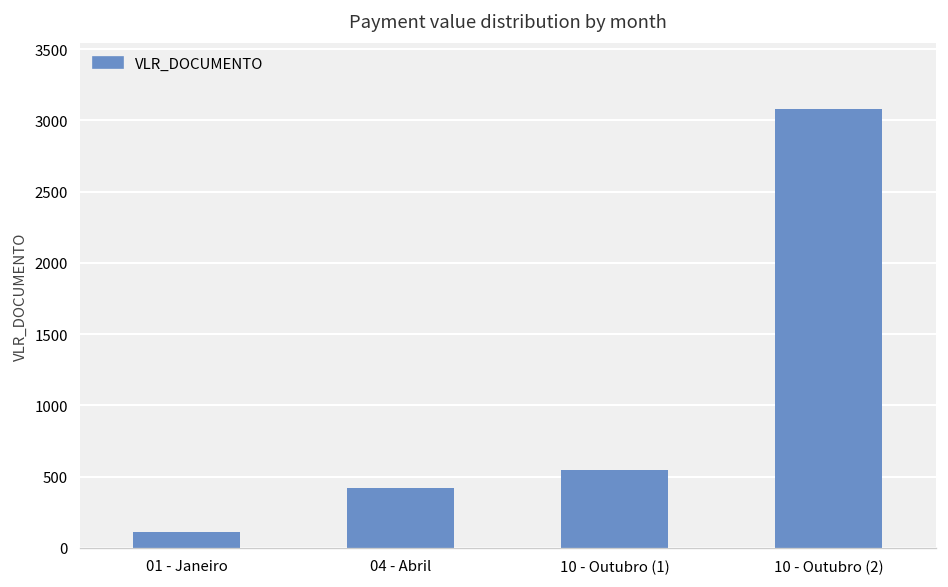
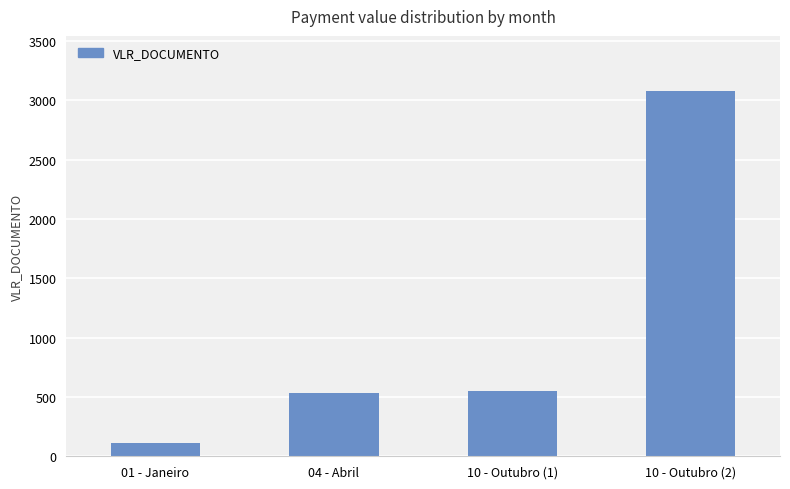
  {
    "01 - Janeiro": 110,
-   "04 - Abril": 420,
+   "04 - Abril": 530,
    "10 - Outubro (1)": 550,
    "10 - Outubro (2)": 3080
  }
